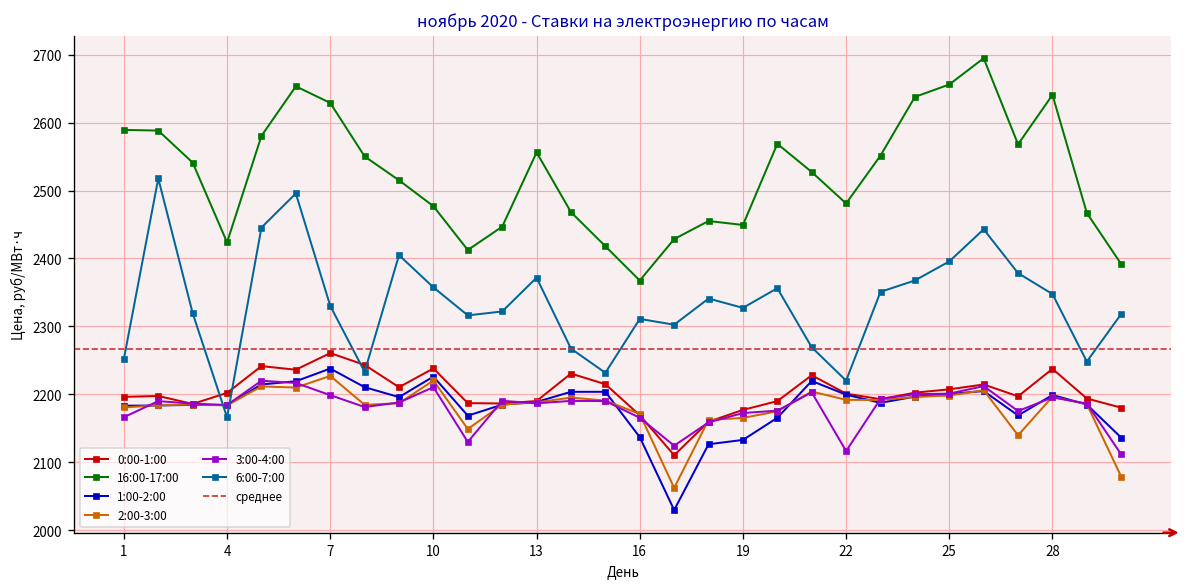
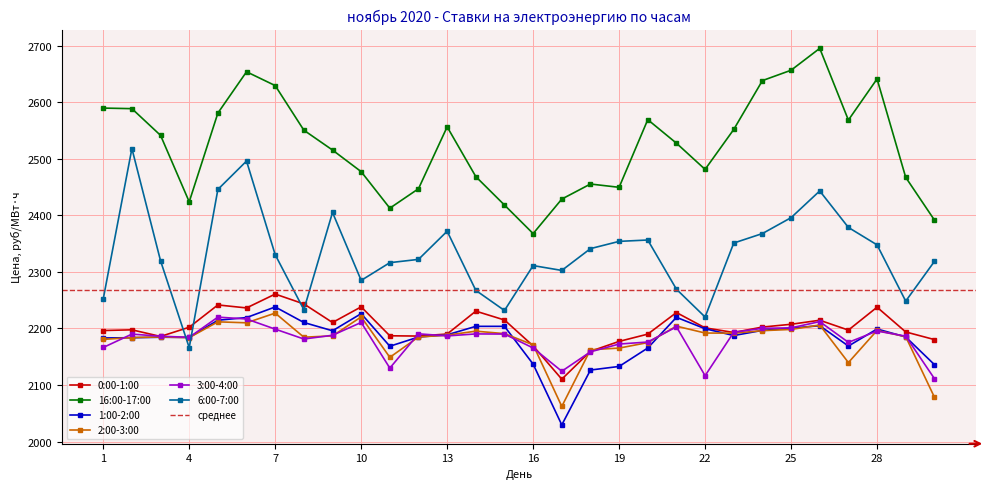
  {
    "0:00-1:00": {
      "1": 2200,
      "4": 2200,
      "7": 2260,
      "10": 2240,
      "19": 2180,
      "25": 2210,
      "28": 2240
    },
    "16:00-17:00": {
      "1": 2590,
      "4": 2420,
      "7": 2630,
      "10": 2480,
      "13": 2560,
      "16": 2370,
      "19": 2450,
      "22": 2480,
      "25": 2660,
      "28": 2640
    },
    "1:00-2:00": {
      "7": 2240,
      "10": 2230,
      "16": 2140,
      "19": 2130
    },
    "2:00-3:00": {
      "7": 2230,
      "10": 2220,
      "19": 2170,
      "22": 2190
    },
    "3:00-4:00": {
      "1": 2170,
      "7": 2200,
      "10": 2210,
      "19": 2170,
      "22": 2120
    },
    "6:00-7:00": {
      "1": 2250,
      "4": 2170,
      "7": 2330,
-     "10": 2360,
+     "10": 2280,
      "13": 2370,
      "16": 2310,
-     "19": 2330,
+     "19": 2350,
      "22": 2220,
      "25": 2400,
      "28": 2350
    }
  }
